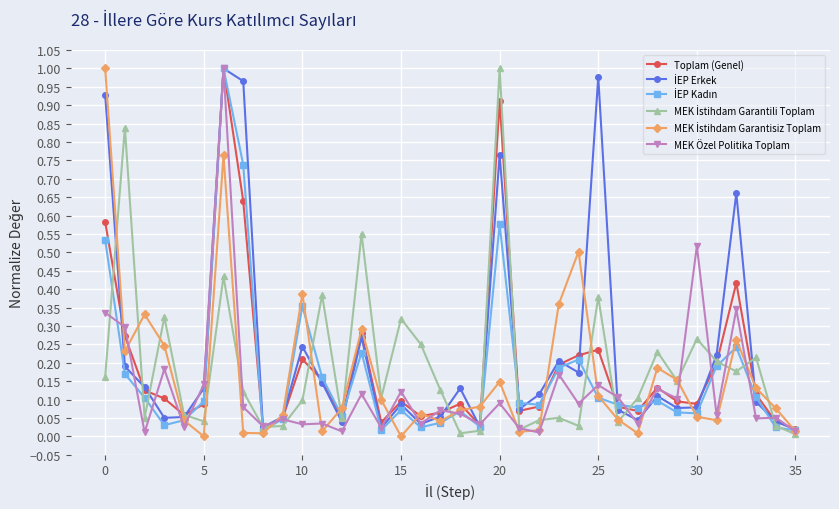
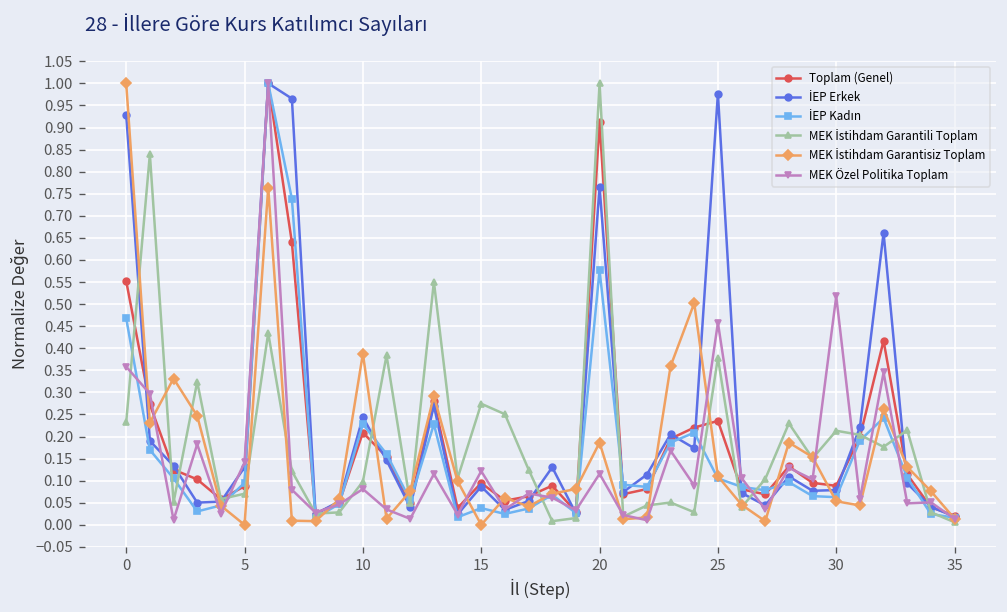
  {
    "Toplam (Genel)": {
-     "0": 0.58,
+     "0": 0.55,
      "5": 0.09,
      "10": 0.21,
      "15": 0.09,
      "20": 0.91,
      "25": 0.24,
      "30": 0.09
    },
    "İEP Erkek": {
      "0": 0.93,
      "5": 0.13,
      "10": 0.24,
      "15": 0.09,
      "20": 0.77,
      "25": 0.98,
      "30": 0.08
    },
    "İEP Kadın": {
-     "0": 0.53,
+     "0": 0.47,
      "5": 0.10,
-     "10": 0.35,
-     "15": 0.07,
+     "10": 0.23,
+     "15": 0.04,
      "20": 0.58,
      "30": 0.06
    },
    "MEK İstihdam Garantili Toplam": {
-     "0": 0.16,
-     "5": 0.04,
+     "0": 0.23,
+     "5": 0.07,
      "10": 0.10,
-     "15": 0.32,
+     "15": 0.27,
      "20": 1.00,
      "25": 0.38,
-     "30": 0.27,
+     "30": 0.21,
      "35": 0.01
    },
    "MEK İstihdam Garantisiz Toplam": {
      "0": 1.00,
      "5": 0.00,
      "10": 0.39,
      "15": 0.00,
-     "20": 0.15,
+     "20": 0.19,
      "30": 0.05
    },
    "MEK Özel Politika Toplam": {
-     "0": 0.34,
+     "0": 0.36,
      "5": 0.14,
-     "10": 0.03,
+     "10": 0.08,
      "15": 0.12,
-     "20": 0.09,
-     "25": 0.14,
+     "20": 0.12,
+     "25": 0.46,
      "30": 0.52
    }
  }
